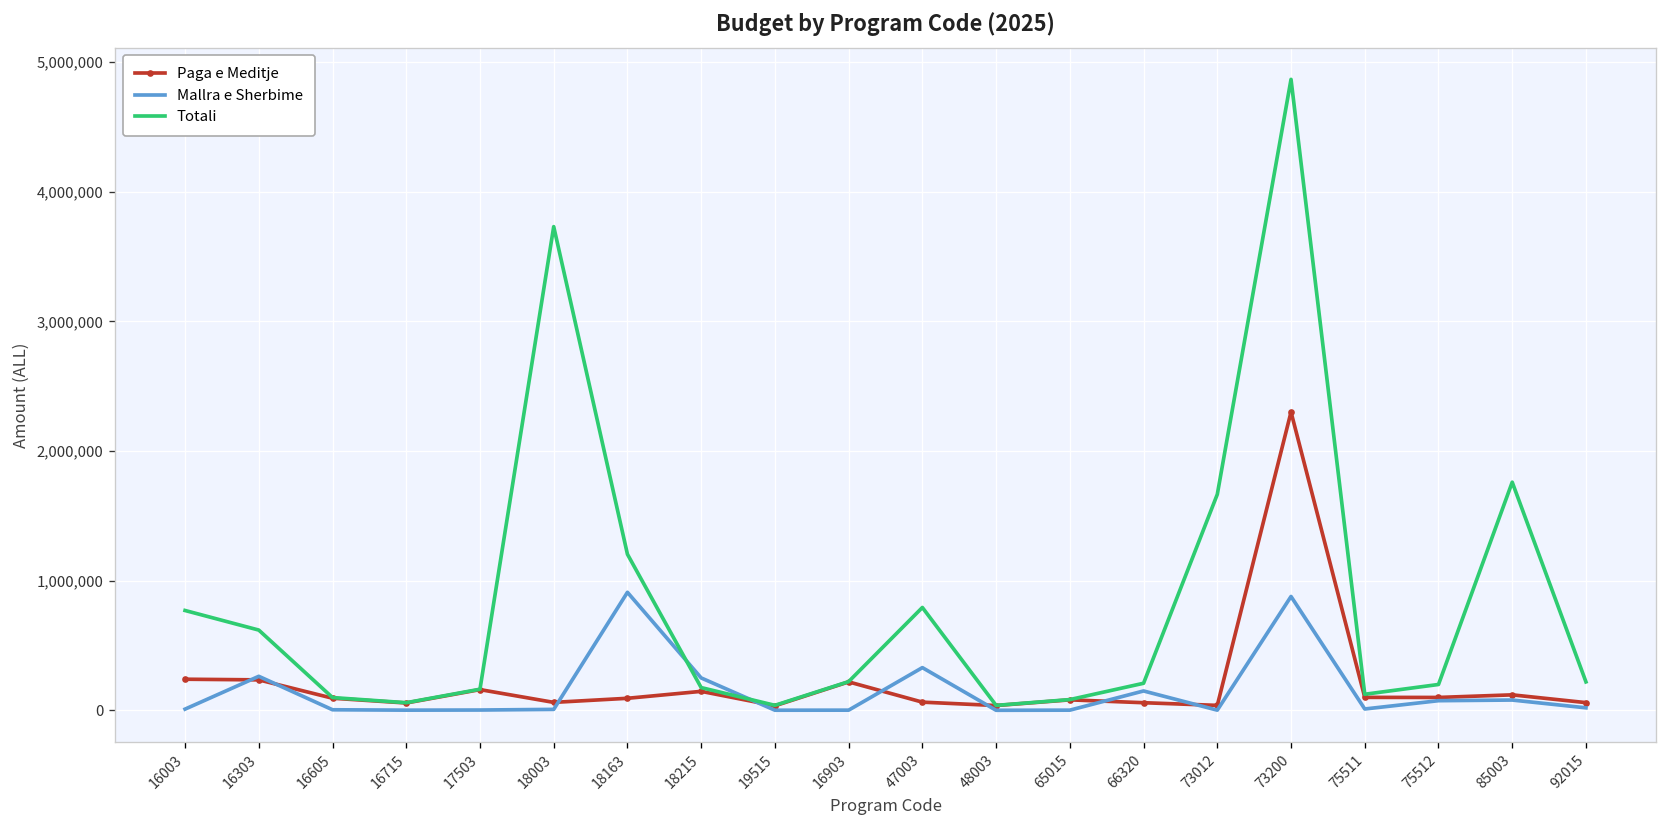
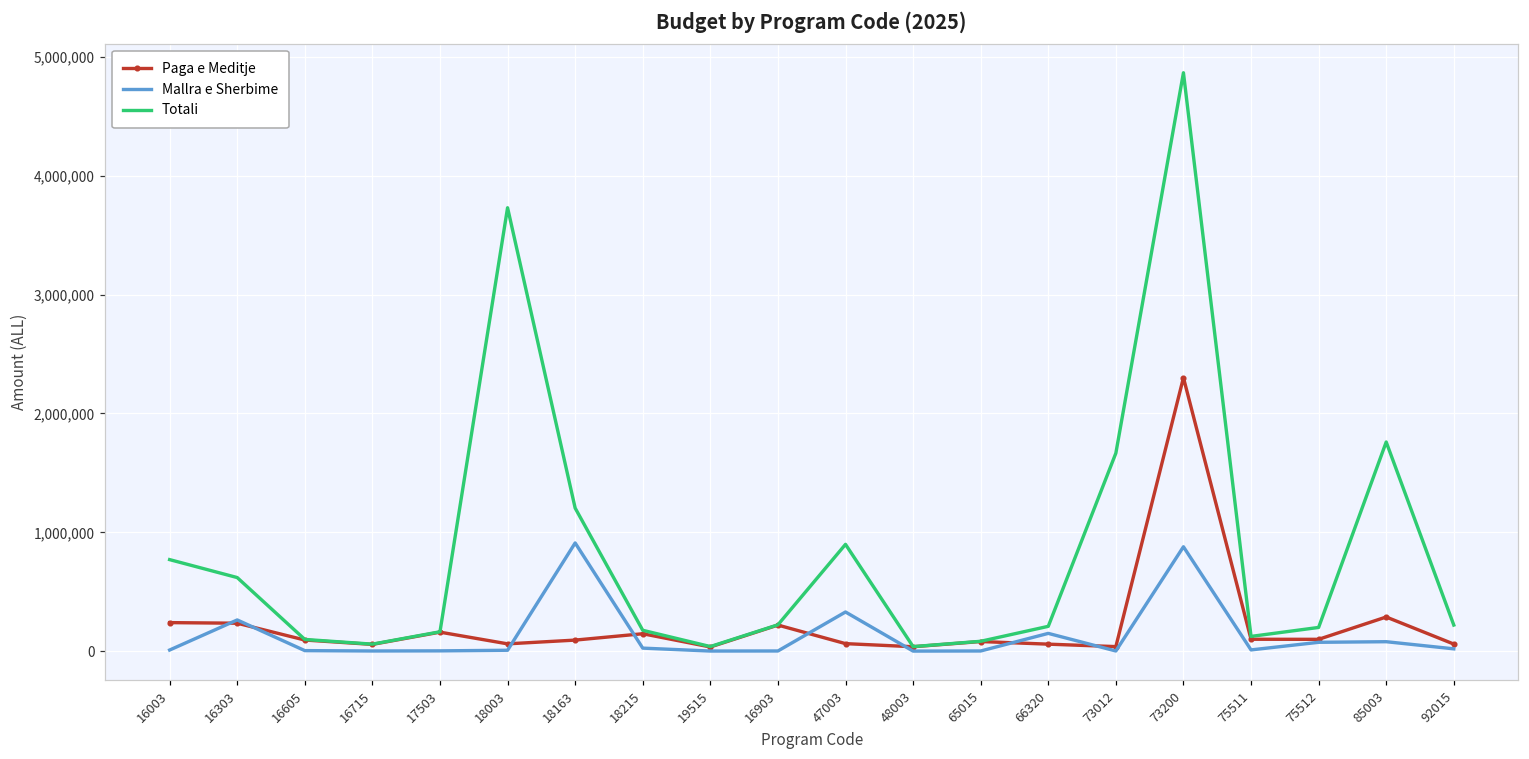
  {
    "Paga e Meditje": {
      "16003": "240,000",
      "16303": "240,000",
      "18003": "60,000",
      "18163": "90,000",
      "18215": "150,000",
      "47003": "60,000",
      "66320": "60,000",
      "73012": "40,000",
      "73200": "2,300,000",
      "75511": "100,000",
      "75512": "100,000",
-     "85003": "120,000",
+     "85003": "290,000",
      "92015": "60,000"
    },
    "Mallra e Sherbime": {
      "16003": "10,000",
      "16303": "260,000",
      "16605": "10,000",
      "16715": "0",
      "17503": "0",
      "18003": "10,000",
      "18163": "910,000",
-     "18215": "250,000",
+     "18215": "30,000",
      "19515": "0",
      "16903": "0",
      "47003": "330,000",
      "48003": "0",
      "65015": "0",
      "66320": "150,000",
      "73012": "0",
      "73200": "880,000",
      "75511": "10,000",
      "75512": "80,000",
      "85003": "80,000",
      "92015": "20,000"
    },
    "Totali": {
      "16003": "770,000",
      "16303": "620,000",
      "18003": "3,730,000",
      "18163": "1,200,000",
      "18215": "180,000",
-     "47003": "790,000",
+     "47003": "900,000",
      "66320": "210,000",
      "73012": "1,670,000",
      "73200": "4,870,000",
      "75511": "120,000",
      "75512": "200,000",
      "85003": "1,760,000",
      "92015": "220,000"
    }
  }
